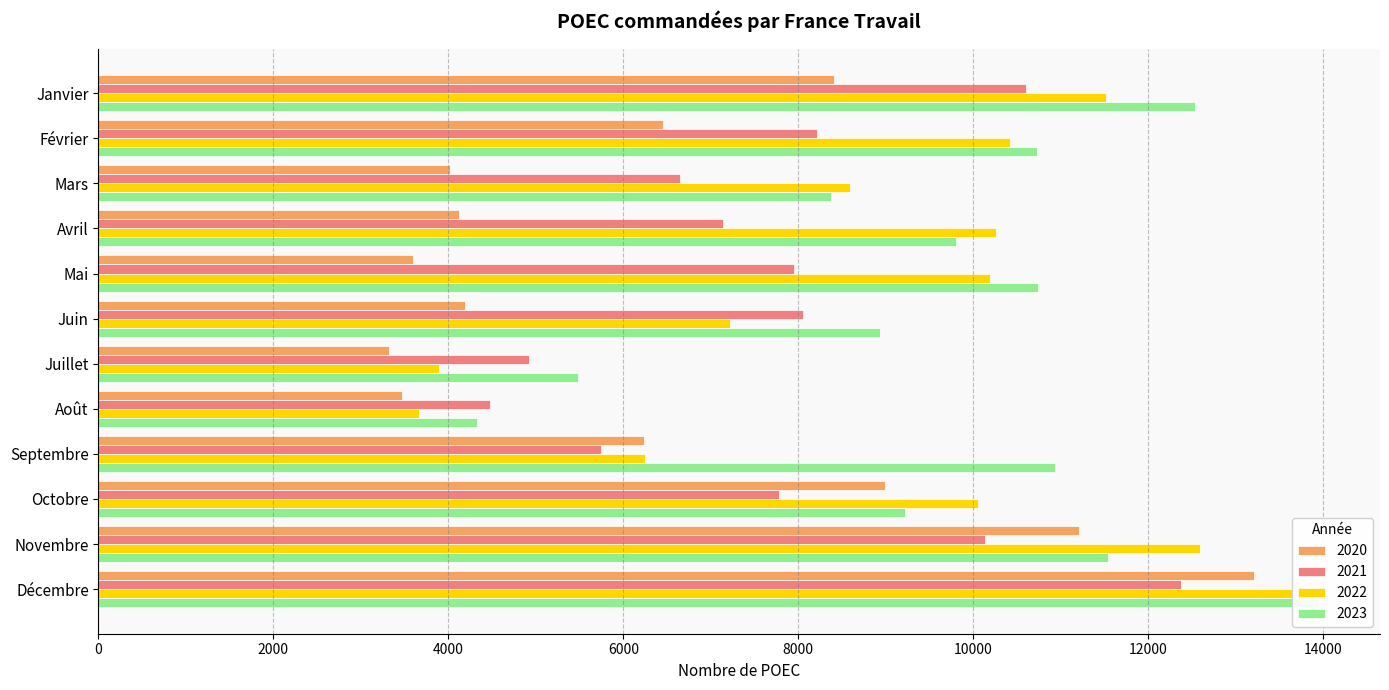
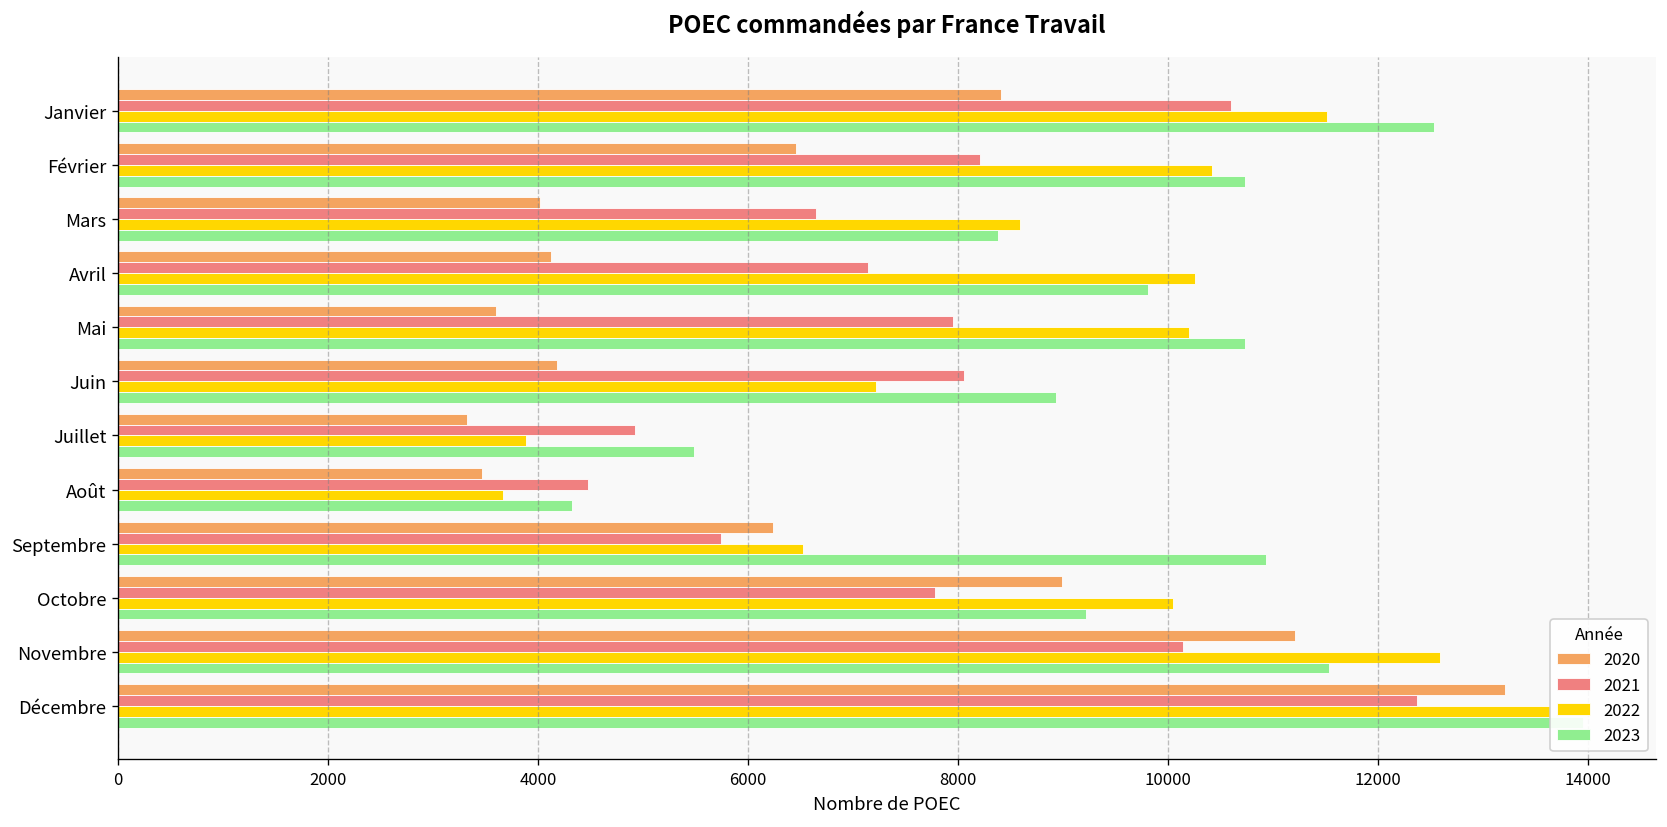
  {
    "2022": {
      "Janvier": 11500,
      "Février": 10400,
      "Mars": 8600,
      "Avril": 10300,
      "Mai": 10200,
      "Juin": 7200,
      "Juillet": 3900,
      "Août": 3700,
-     "Septembre": 6200,
+     "Septembre": 6500,
      "Octobre": 10100,
      "Novembre": 12600,
      "Décembre": 13600
    },
    "2023": {
      "Janvier": 12500,
      "Février": 10700,
      "Mars": 8400,
      "Avril": 9800,
      "Mai": 10700,
      "Juin": 8900,
      "Juillet": 5500,
      "Août": 4300,
      "Septembre": 10900,
      "Octobre": 9200,
      "Novembre": 11500
    }
  }
